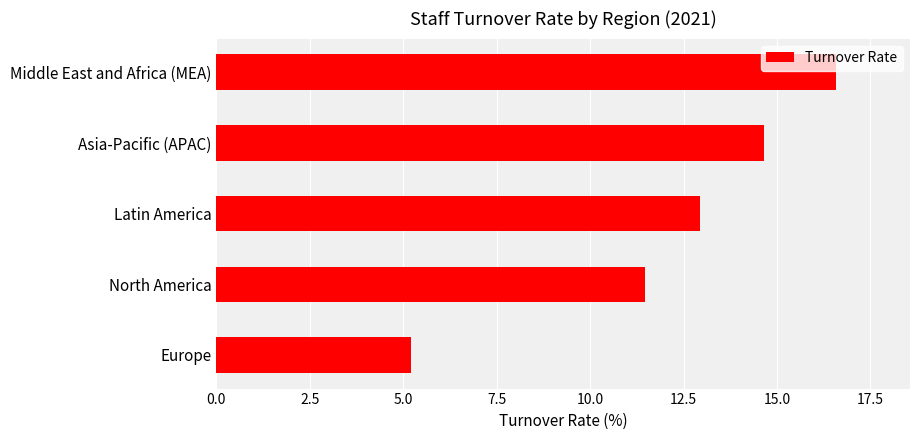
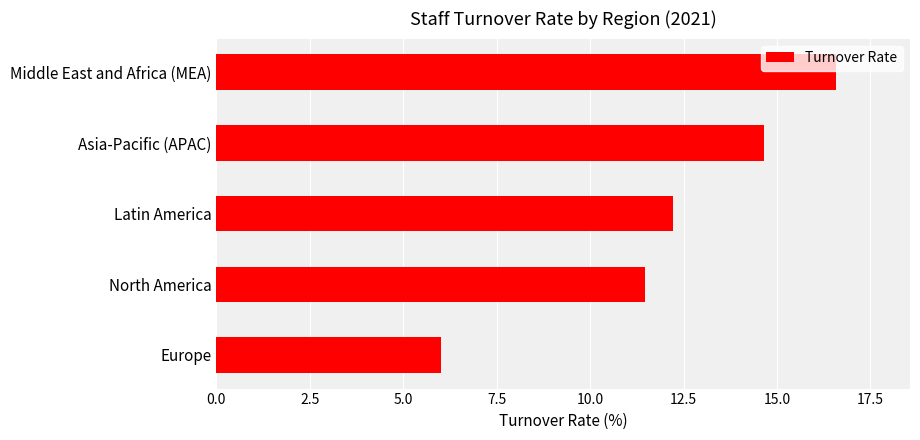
  {
    "Middle East and Africa (MEA)": 16.6,
    "Asia-Pacific (APAC)": 14.7,
-   "Latin America": 13.0,
+   "Latin America": 12.2,
    "North America": 11.5,
-   "Europe": 5.2
+   "Europe": 6.0
  }
